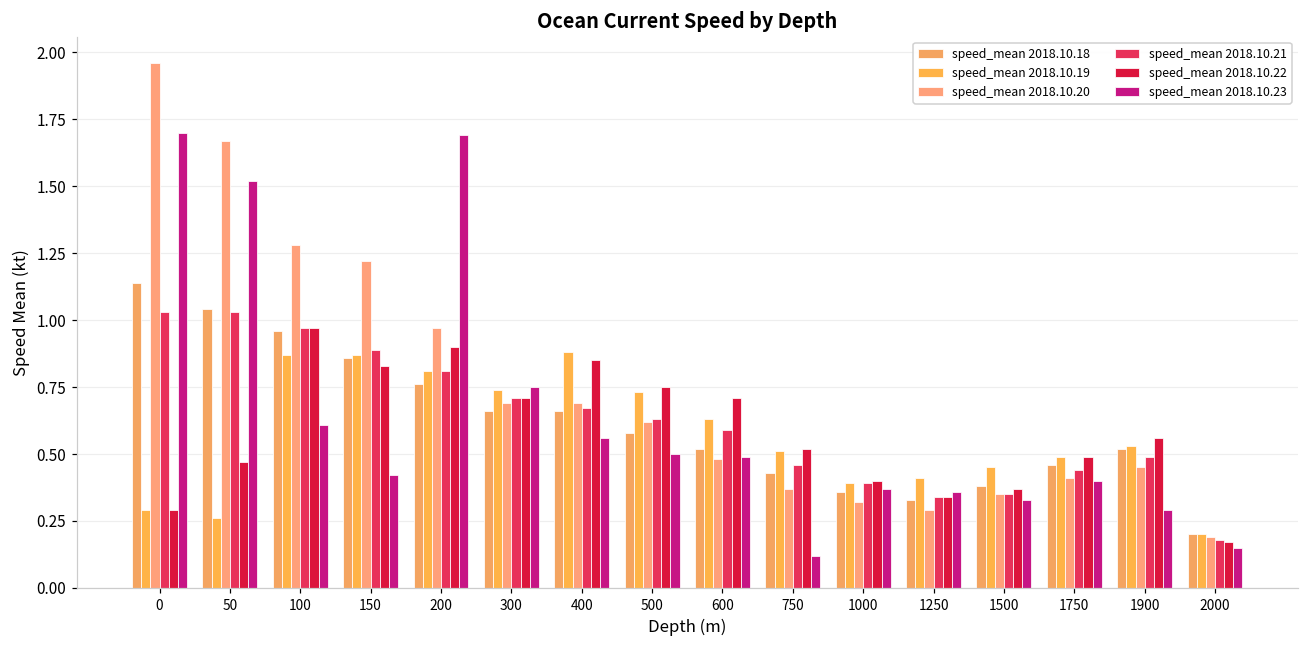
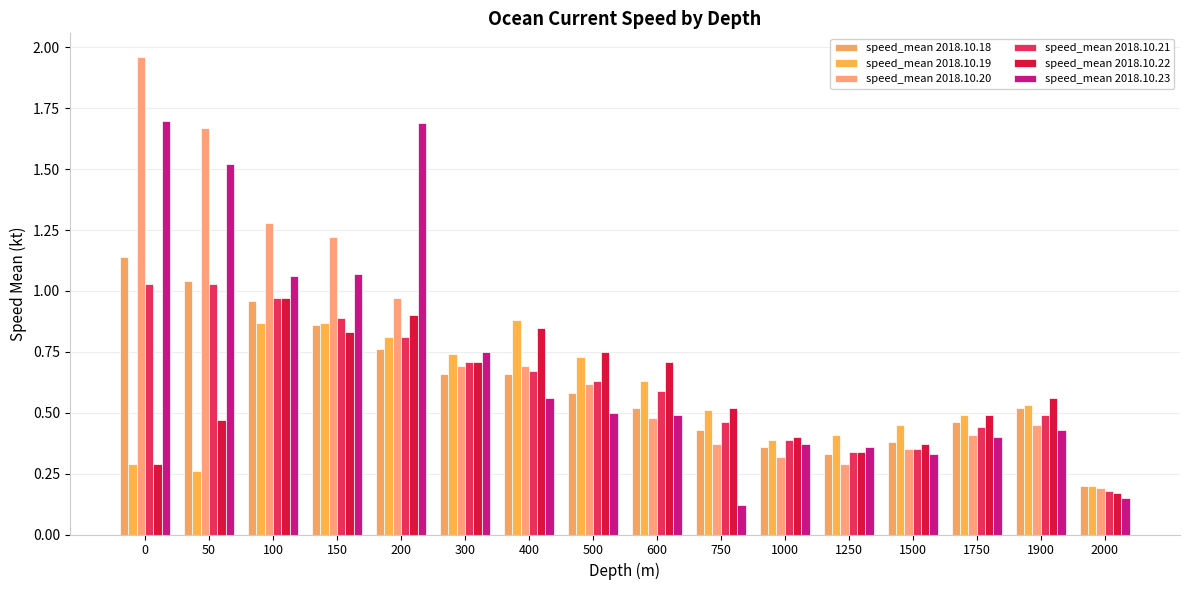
  {
    "speed_mean 2018.10.23": {
      "0": 1.70,
      "50": 1.52,
-     "100": 0.61,
-     "150": 0.42,
+     "100": 1.06,
+     "150": 1.07,
      "200": 1.69,
      "300": 0.75,
      "400": 0.56,
      "500": 0.50,
      "600": 0.49,
      "750": 0.12,
      "1000": 0.37,
      "1250": 0.36,
      "1500": 0.33,
      "1750": 0.40,
-     "1900": 0.29,
+     "1900": 0.43,
      "2000": 0.15
    }
  }
